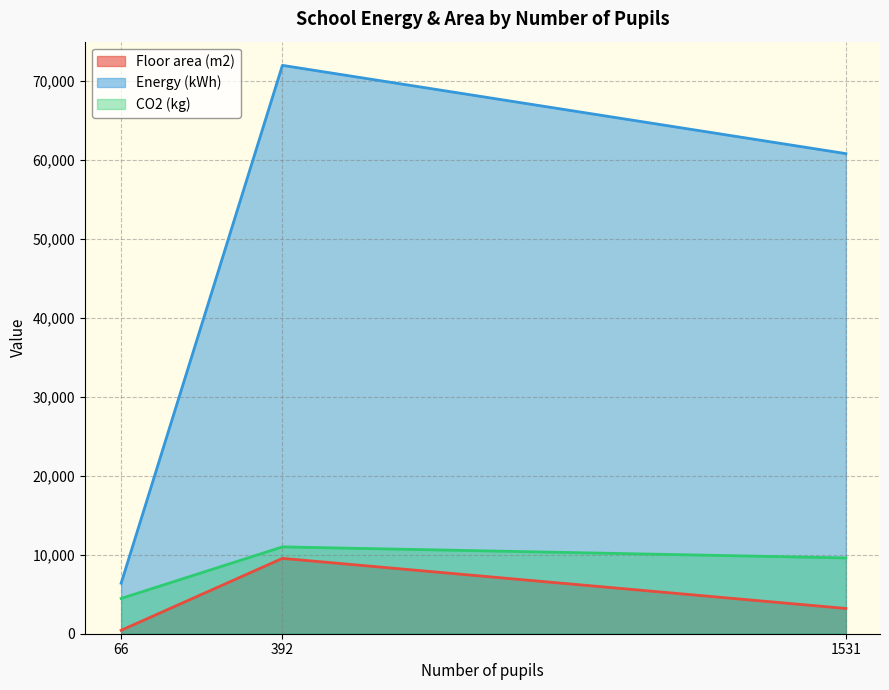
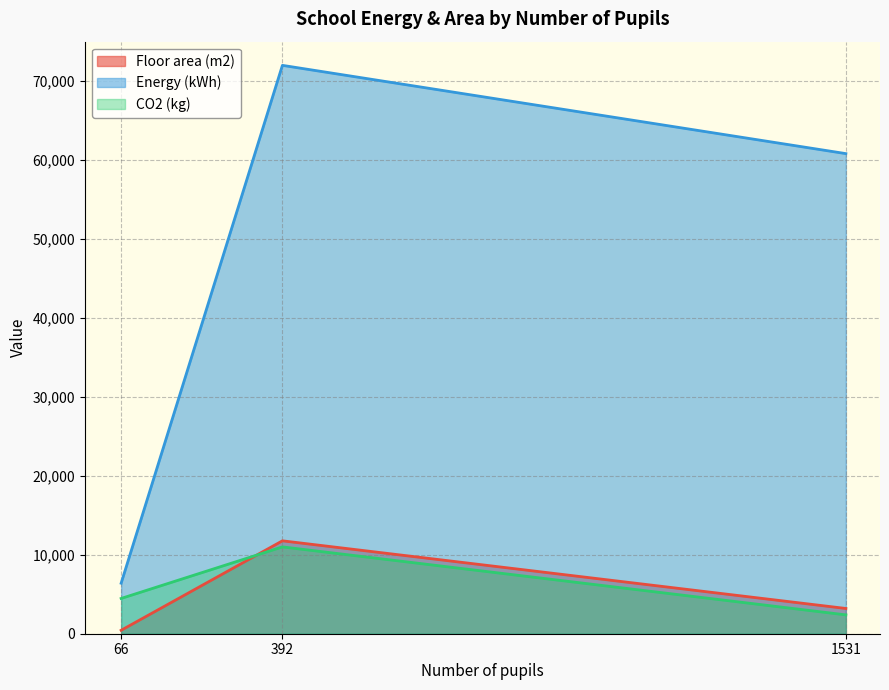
  {
    "Floor area (m2)": {
      "66": "0",
-     "392": "10,000",
+     "392": "12,000",
      "1531": "3,000"
    },
    "Energy (kWh)": {
      "66": "6,000",
      "392": "72,000",
      "1531": "61,000"
    },
    "CO2 (kg)": {
      "66": "4,000",
      "392": "11,000",
-     "1531": "10,000"
+     "1531": "2,000"
    }
  }
